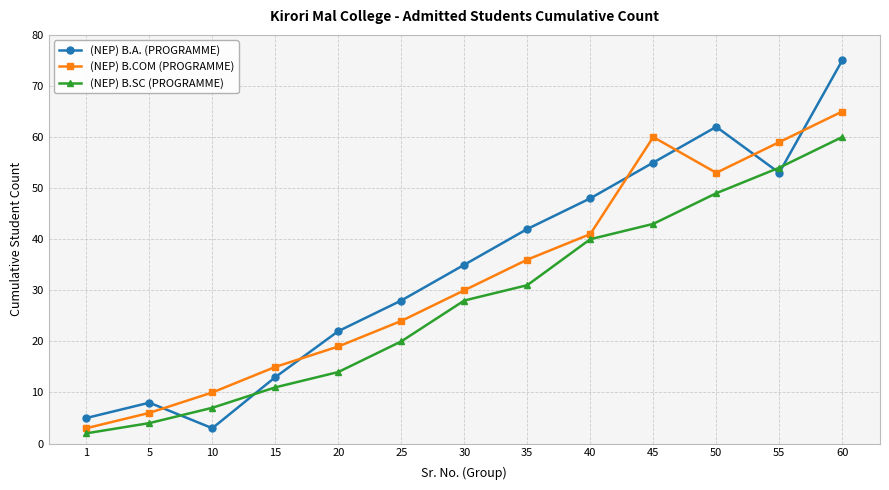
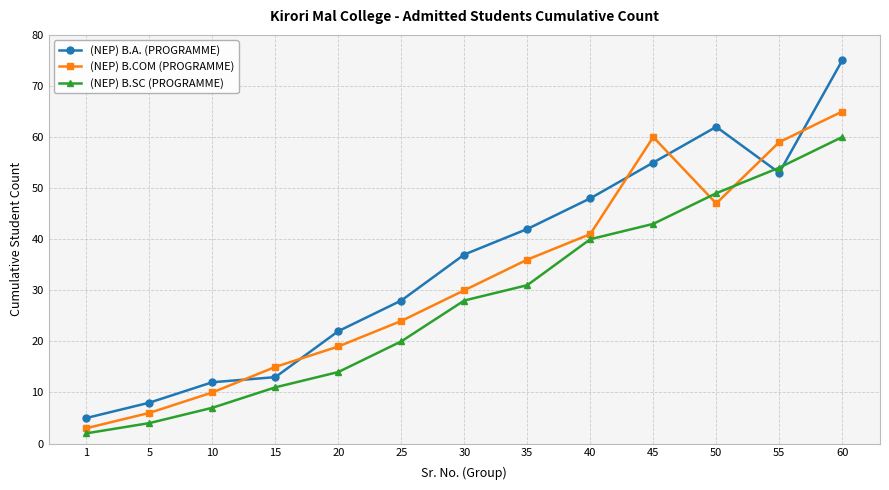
  {
    "(NEP) B.A. (PROGRAMME)": {
      "1": 5,
      "5": 8,
-     "10": 3,
+     "10": 12,
      "15": 13,
      "20": 22,
      "25": 28,
-     "30": 35,
+     "30": 37,
      "35": 42,
      "40": 48,
      "45": 55,
      "50": 62,
      "55": 53,
      "60": 75
    },
    "(NEP) B.COM (PROGRAMME)": {
      "1": 3,
      "5": 6,
      "10": 10,
      "15": 15,
      "20": 19,
      "25": 24,
      "30": 30,
      "35": 36,
      "40": 41,
      "45": 60,
-     "50": 53,
+     "50": 47,
      "55": 59,
      "60": 65
    },
    "(NEP) B.SC (PROGRAMME)": {
      "1": 2,
      "5": 4,
      "10": 7,
      "15": 11,
      "20": 14,
      "25": 20,
      "30": 28,
      "35": 31,
      "40": 40,
      "45": 43,
      "50": 49,
      "55": 54,
      "60": 60
    }
  }
